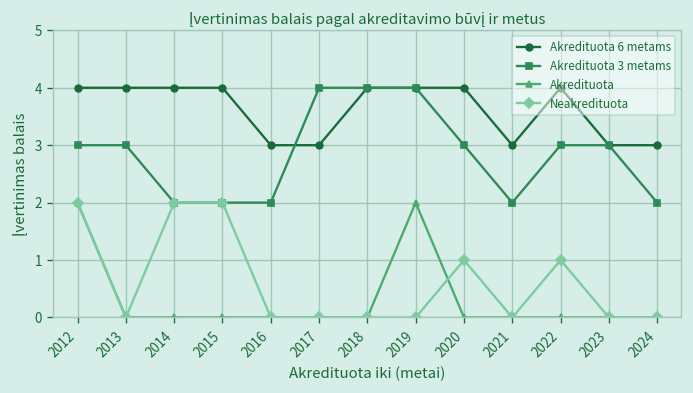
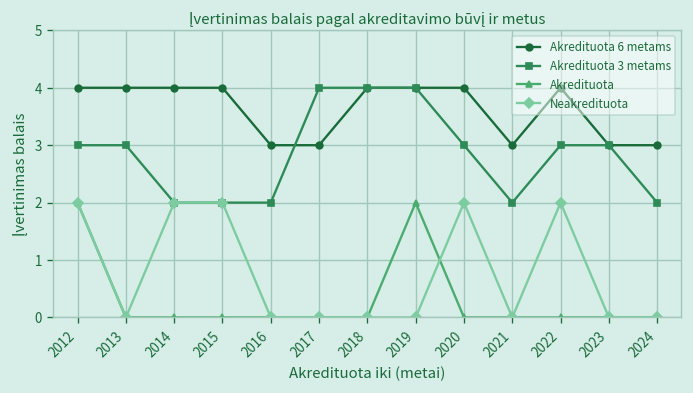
  {
    "Neakredituota": {
      "2019": 0,
-     "2020": 1,
-     "2022": 1
+     "2020": 2,
+     "2022": 2
    }
  }
